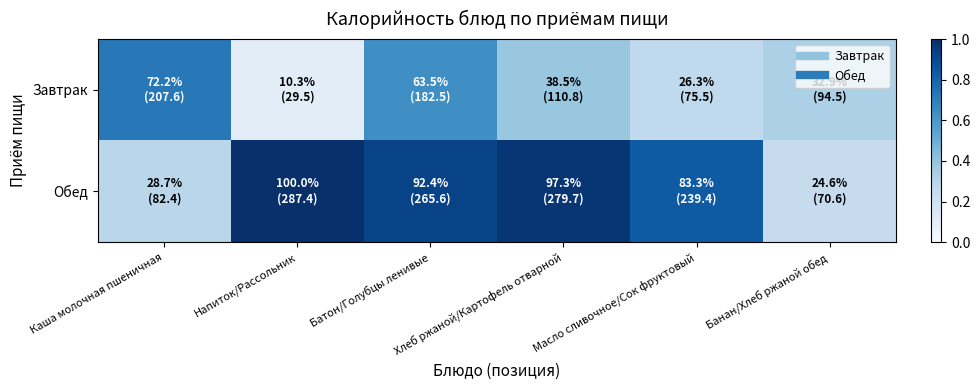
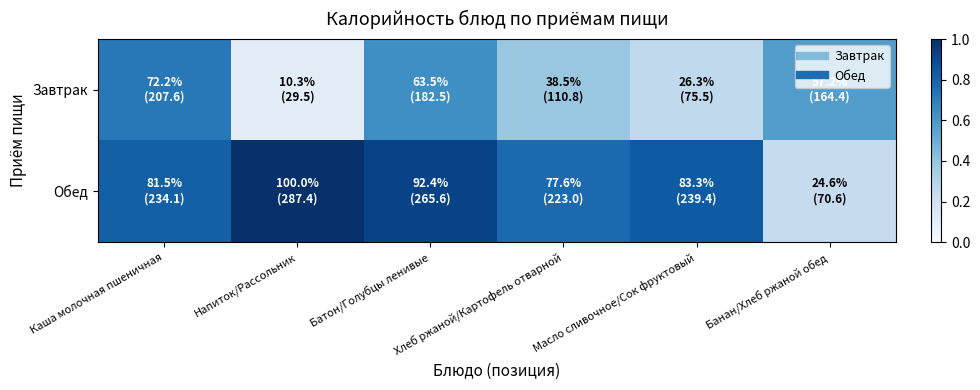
  {
    "Завтрак": {
-     "Банан/Хлеб ржаной обед": "32.9% (94.5)"
+     "Банан/Хлеб ржаной обед": "57.2% (164.4)"
    },
    "Обед": {
-     "Каша молочная пшеничная": "28.7% (82.4)",
-     "Хлеб ржаной/Картофель отварной": "97.3% (279.7)"
+     "Каша молочная пшеничная": "81.5% (234.1)",
+     "Хлеб ржаной/Картофель отварной": "77.6% (223.0)"
    }
  }
